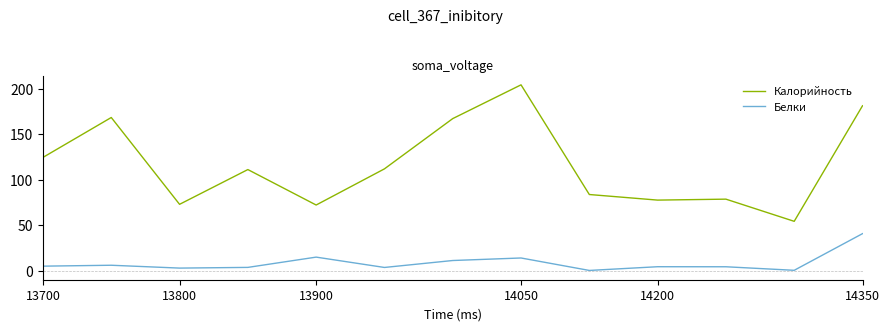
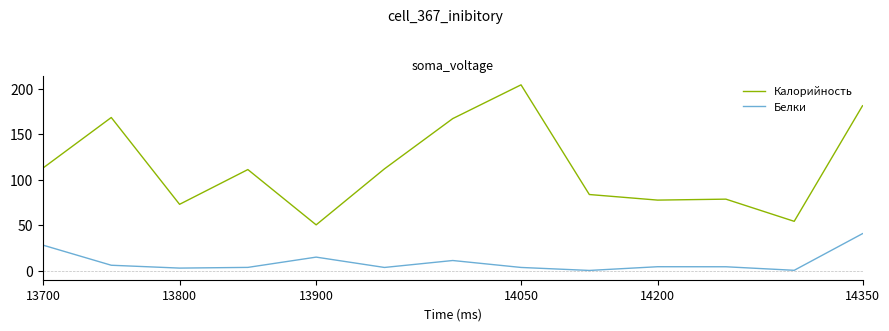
  {
    "Калорийность": {
-     "13700": 120,
+     "13700": 110,
      "13800": 70,
-     "13900": 70,
+     "13900": 50,
      "14050": 200,
      "14200": 80,
      "14350": 180
    },
    "Белки": {
-     "13700": 0,
+     "13700": 30,
      "13800": 0,
      "13900": 10,
-     "14050": 10,
+     "14050": 0,
      "14200": 0,
      "14350": 40
    }
  }
